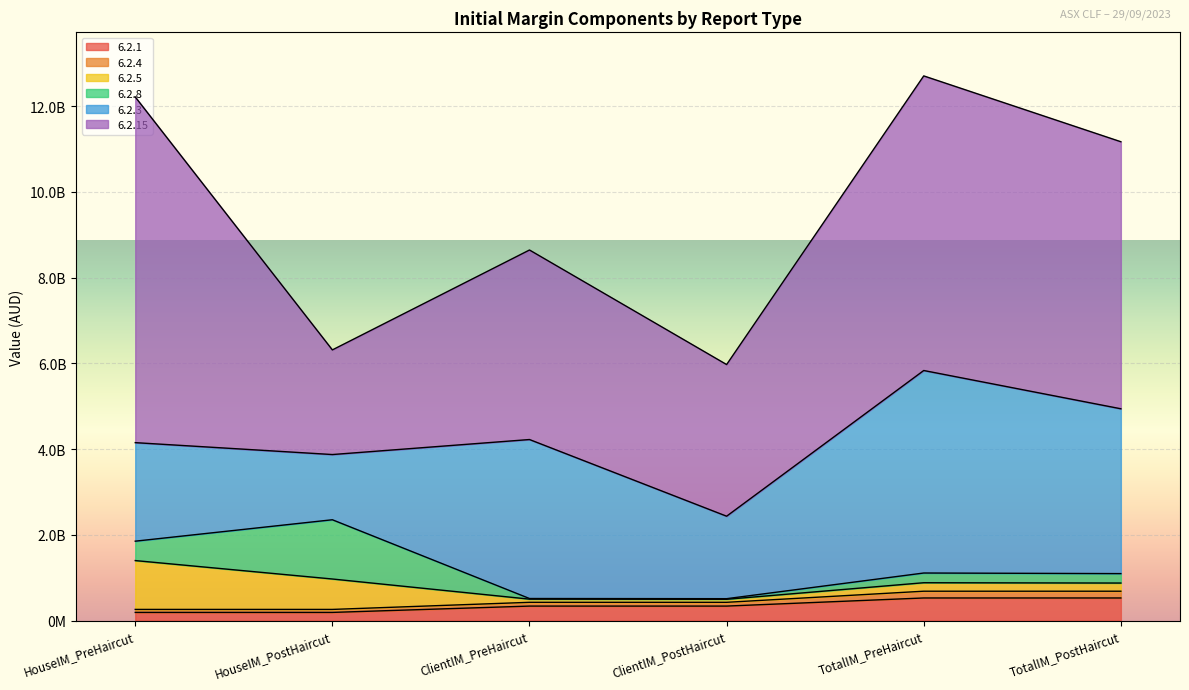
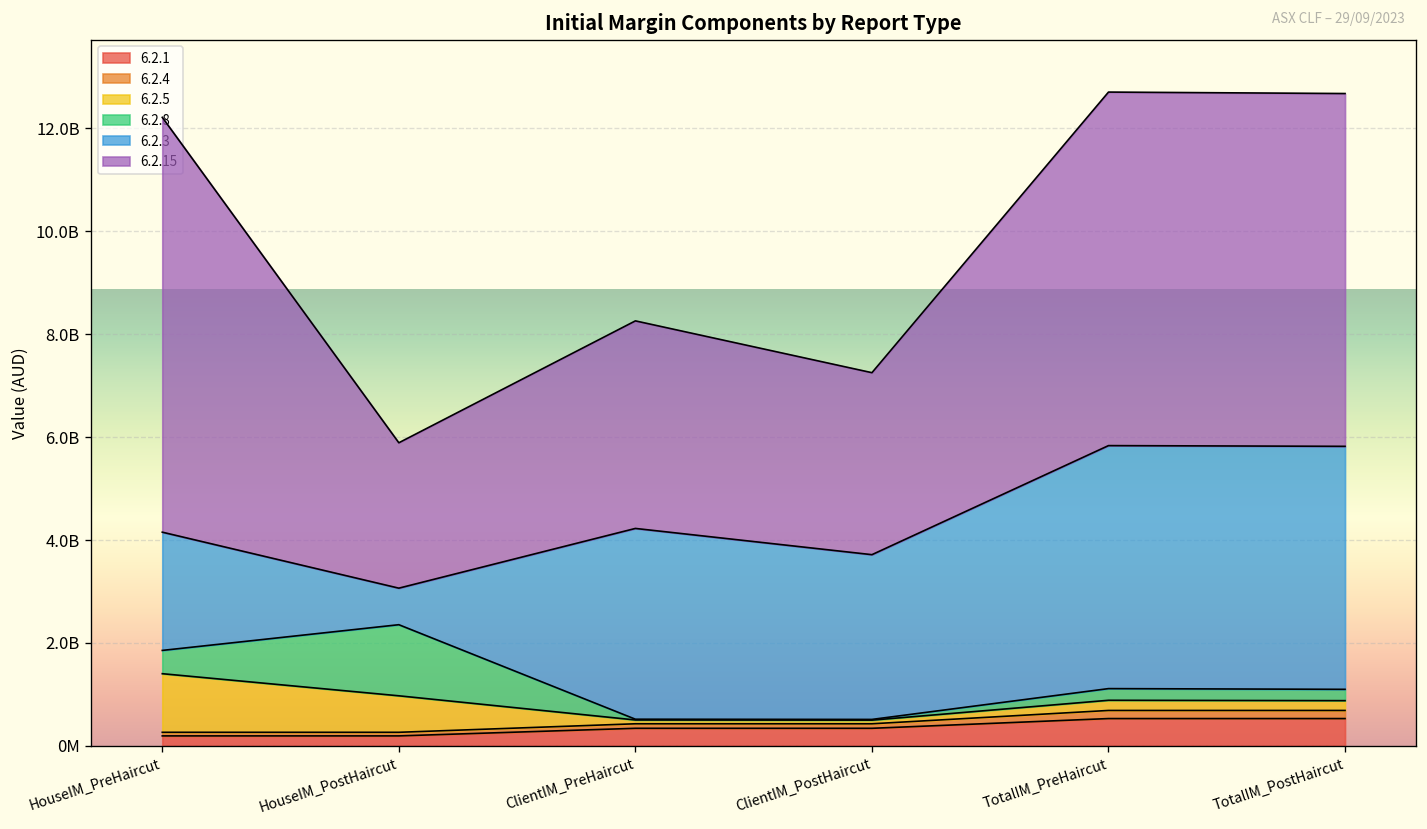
  {
    "6.2.5": {
      "HouseIM_PreHaircut": 1100000000,
      "HouseIM_PostHaircut": 700000000,
      "TotalIM_PreHaircut": 200000000,
      "TotalIM_PostHaircut": 200000000
    },
    "6.2.8": {
      "HouseIM_PreHaircut": 500000000,
      "HouseIM_PostHaircut": 1400000000,
      "TotalIM_PreHaircut": 200000000,
      "TotalIM_PostHaircut": 200000000
    },
    "6.2.3": {
      "HouseIM_PreHaircut": 2300000000,
-     "HouseIM_PostHaircut": 1500000000,
+     "HouseIM_PostHaircut": 700000000,
      "ClientIM_PreHaircut": 3700000000,
-     "ClientIM_PostHaircut": 1900000000,
+     "ClientIM_PostHaircut": 3200000000,
      "TotalIM_PreHaircut": 4700000000,
-     "TotalIM_PostHaircut": 3800000000
+     "TotalIM_PostHaircut": 4700000000
    },
    "6.2.15": {
-     "HouseIM_PostHaircut": 2400000000,
-     "ClientIM_PreHaircut": 4400000000,
+     "HouseIM_PostHaircut": 2800000000,
+     "ClientIM_PreHaircut": 4000000000,
      "ClientIM_PostHaircut": 3500000000,
      "TotalIM_PreHaircut": 6900000000,
-     "TotalIM_PostHaircut": 6200000000
+     "TotalIM_PostHaircut": 6900000000
    }
  }
